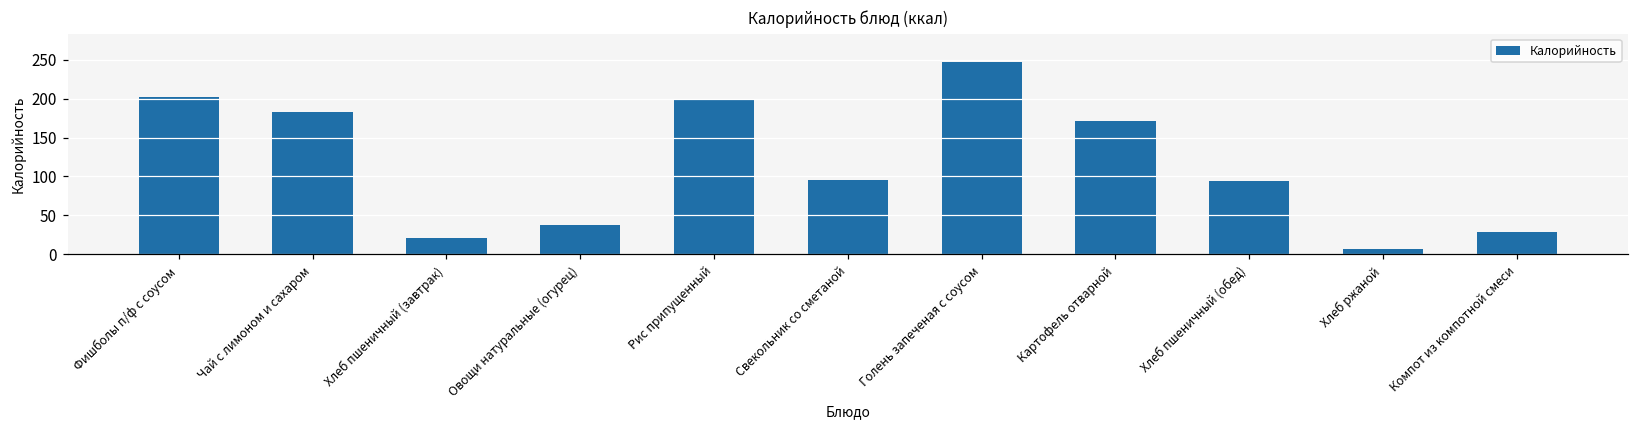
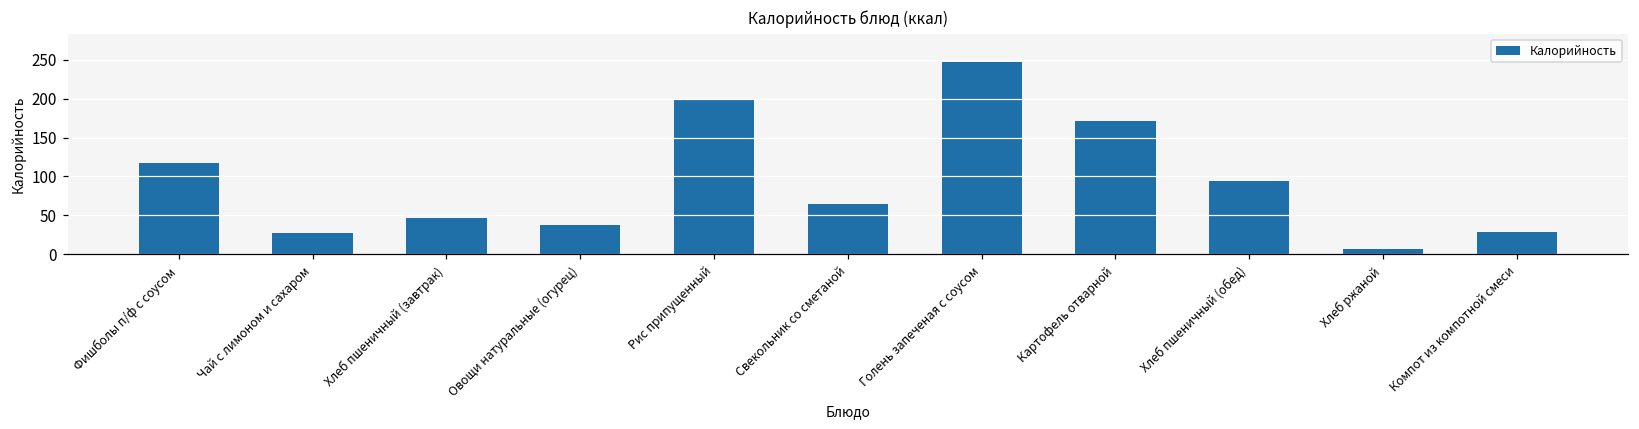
  {
-   "Фишболы п/ф с соусом": 200,
-   "Чай с лимоном и сахаром": 180,
-   "Хлеб пшеничный (завтрак)": 20,
+   "Фишболы п/ф с соусом": 120,
+   "Чай с лимоном и сахаром": 30,
+   "Хлеб пшеничный (завтрак)": 50,
    "Овощи натуральные (огурец)": 40,
    "Рис припущенный": 200,
-   "Свекольник со сметаной": 100,
+   "Свекольник со сметаной": 60,
    "Голень запеченая с соусом": 250,
    "Картофель отварной": 170,
    "Хлеб пшеничный (обед)": 90,
    "Хлеб ржаной": 10,
    "Компот из компотной смеси": 30
  }
